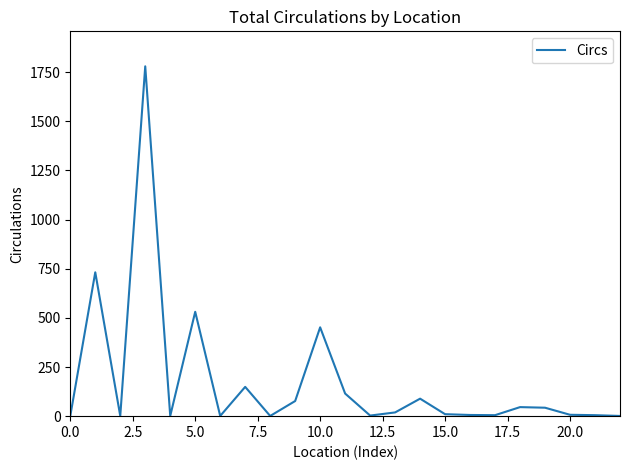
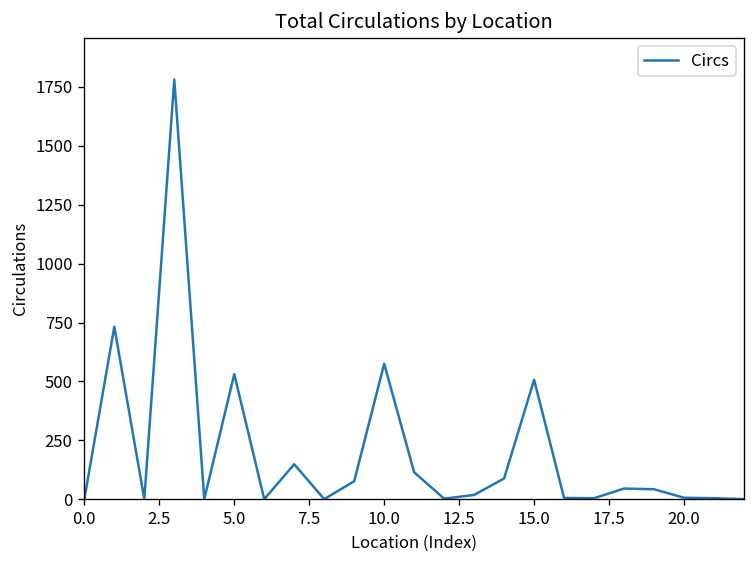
  {
    "0.0": 0,
    "5.0": 530,
-   "10.0": 450,
-   "15.0": 10,
+   "10.0": 580,
+   "15.0": 510,
    "20.0": 10
  }
